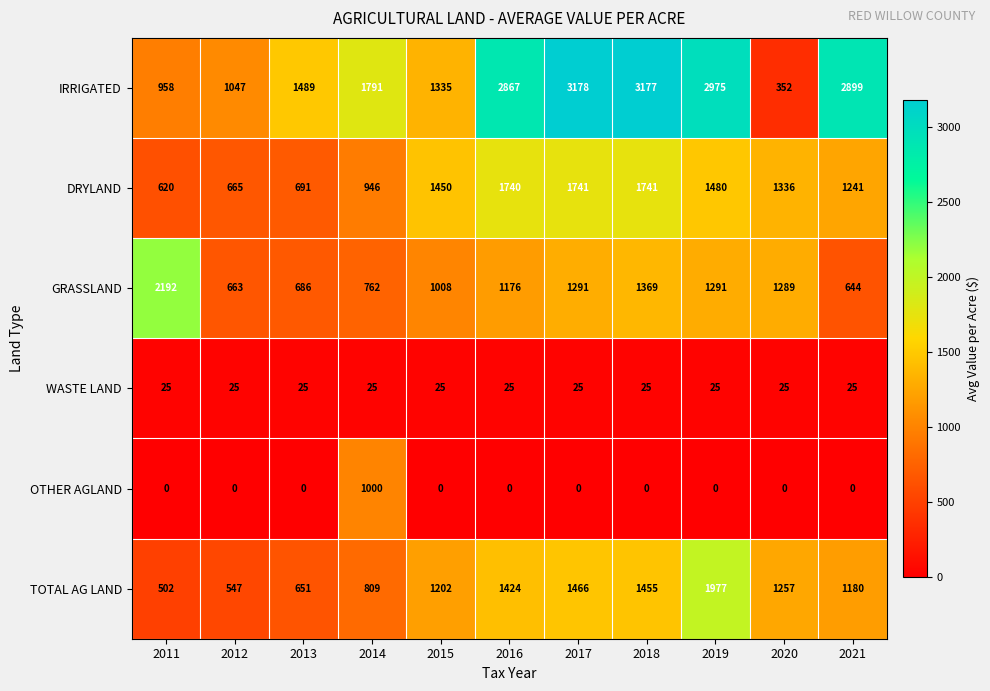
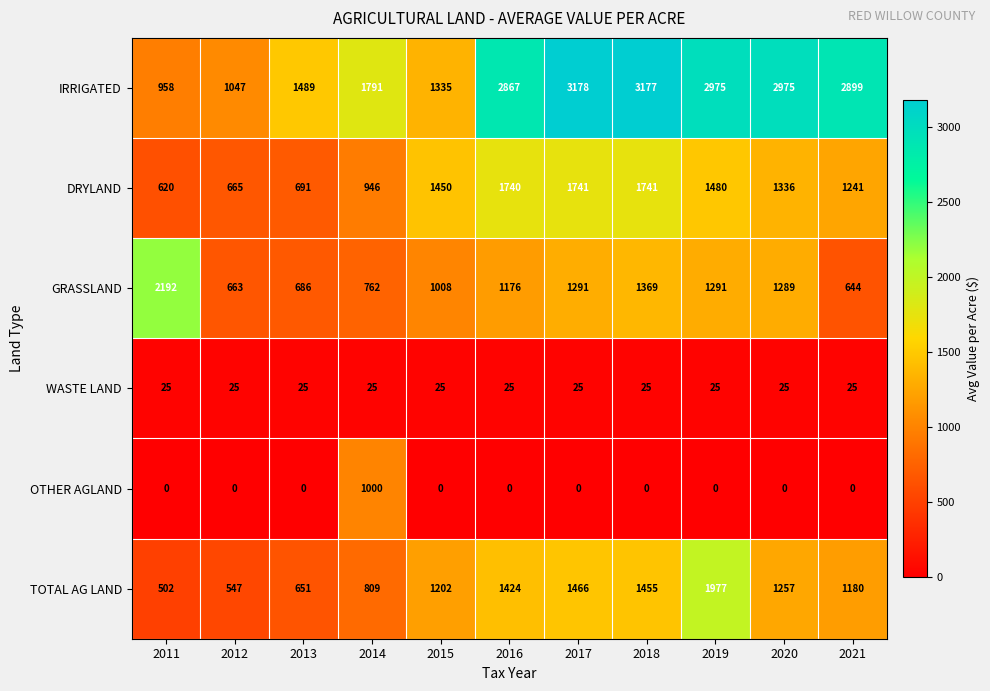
  {
    "IRRIGATED": {
      "2011": 958,
      "2012": 1047,
      "2013": 1489,
      "2014": 1791,
      "2015": 1335,
      "2016": 2867,
      "2017": 3178,
      "2018": 3177,
      "2019": 2975,
-     "2020": 352,
+     "2020": 2975,
      "2021": 2899
    },
    "DRYLAND": {
      "2011": 620,
      "2012": 665,
      "2013": 691,
      "2014": 946,
      "2015": 1450,
      "2016": 1740,
      "2017": 1741,
      "2018": 1741,
      "2019": 1480,
      "2020": 1336,
      "2021": 1241
    },
    "GRASSLAND": {
      "2011": 2192,
      "2012": 663,
      "2013": 686,
      "2014": 762,
      "2015": 1008,
      "2016": 1176,
      "2017": 1291,
      "2018": 1369,
      "2019": 1291,
      "2020": 1289,
      "2021": 644
    },
    "WASTE LAND": {
      "2011": 25,
      "2012": 25,
      "2013": 25,
      "2014": 25,
      "2015": 25,
      "2016": 25,
      "2017": 25,
      "2018": 25,
      "2019": 25,
      "2020": 25,
      "2021": 25
    },
    "OTHER AGLAND": {
      "2011": 0,
      "2012": 0,
      "2013": 0,
      "2014": 1000,
      "2015": 0,
      "2016": 0,
      "2017": 0,
      "2018": 0,
      "2019": 0,
      "2020": 0,
      "2021": 0
    },
    "TOTAL AG LAND": {
      "2011": 502,
      "2012": 547,
      "2013": 651,
      "2014": 809,
      "2015": 1202,
      "2016": 1424,
      "2017": 1466,
      "2018": 1455,
      "2019": 1977,
      "2020": 1257,
      "2021": 1180
    }
  }
